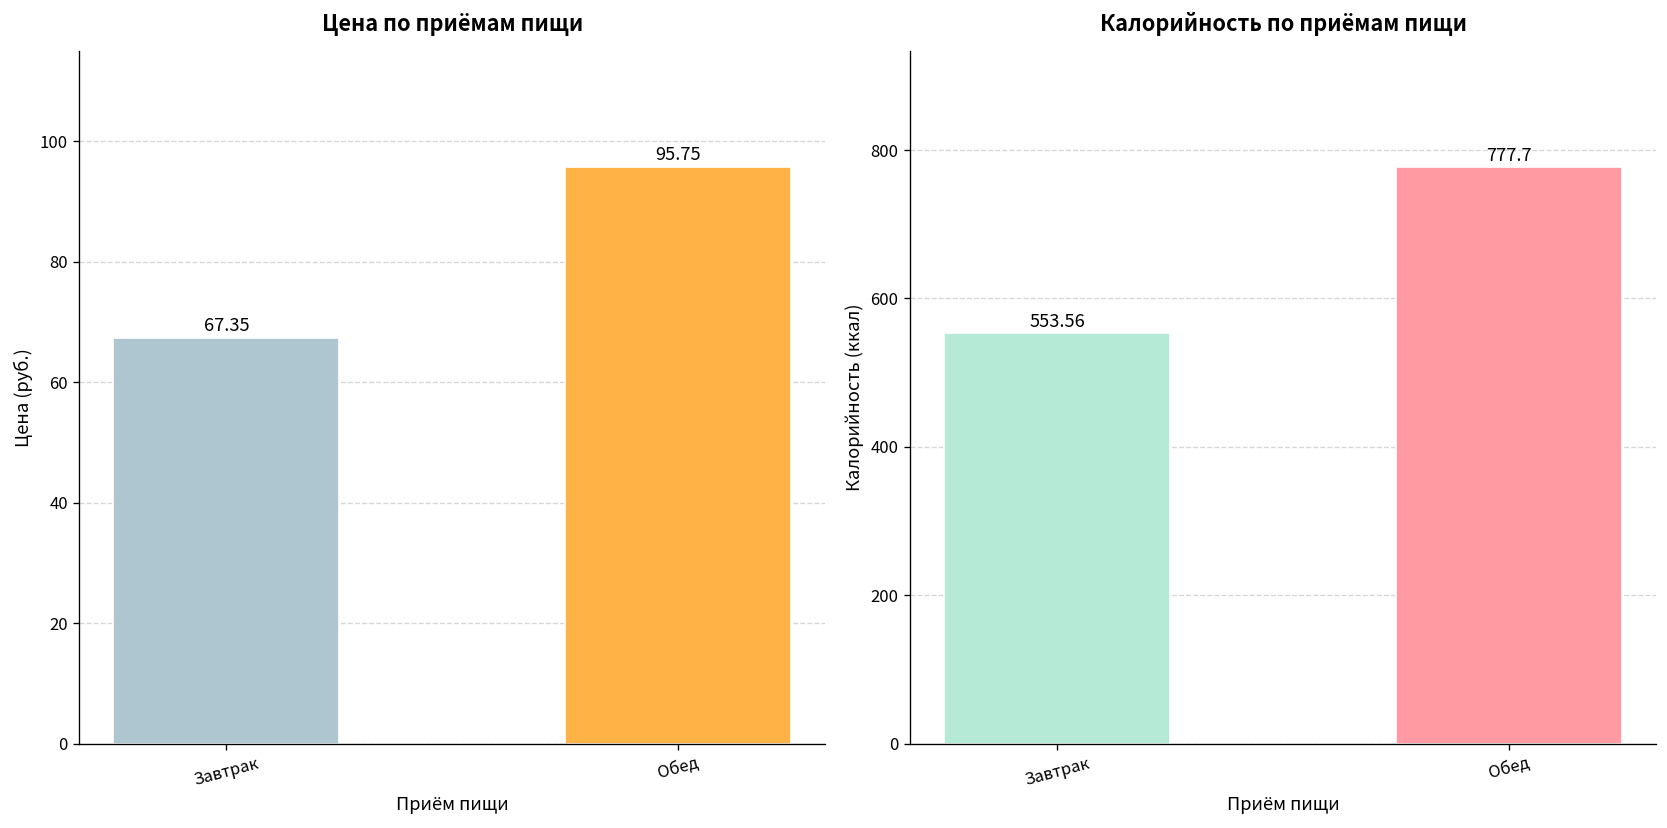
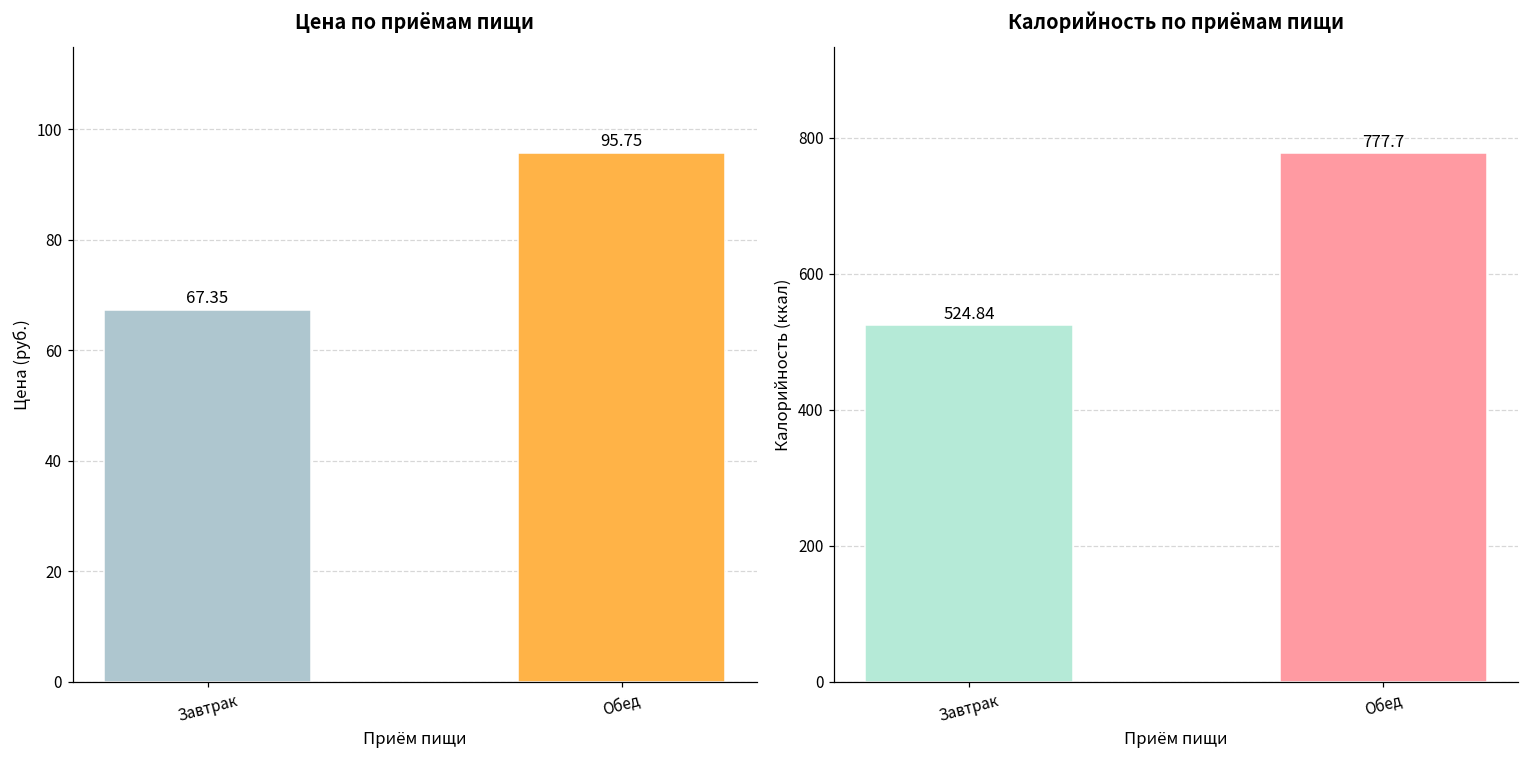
  {
    "Цена по приёмам пищи": {
      "Завтрак": 67.35,
      "Обед": 95.75
    },
    "Калорийность по приёмам пищи": {
-     "Завтрак": 553.56,
+     "Завтрак": 524.84,
      "Обед": 777.7
    }
  }
